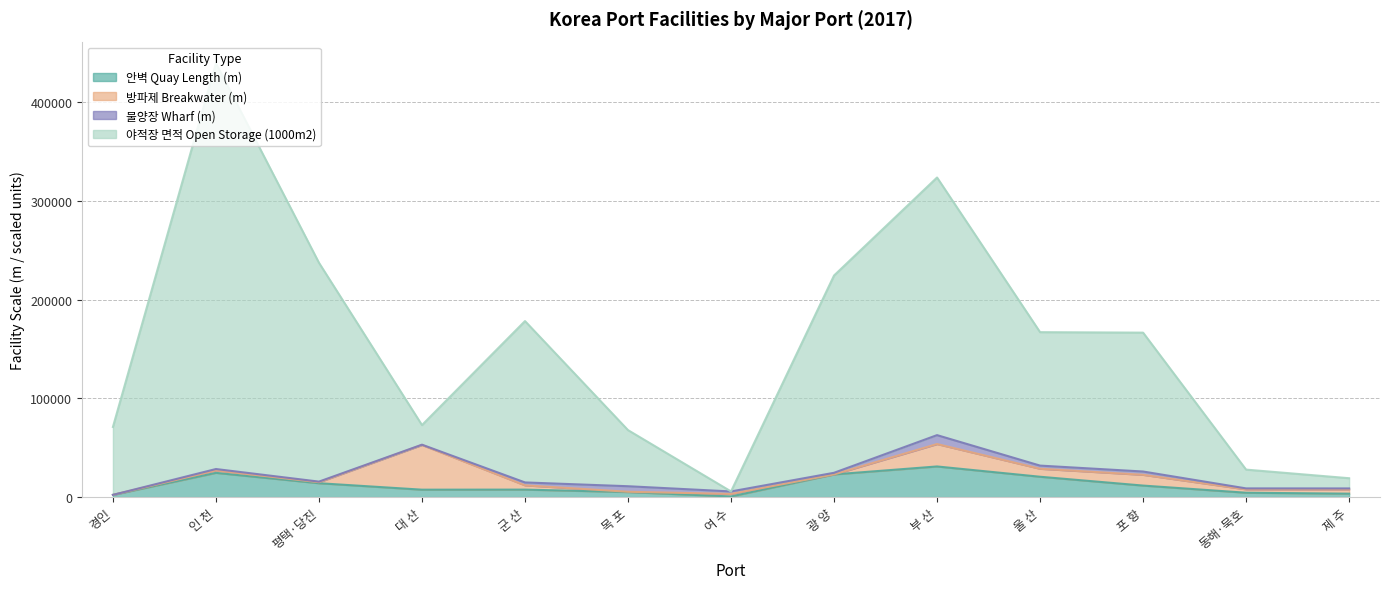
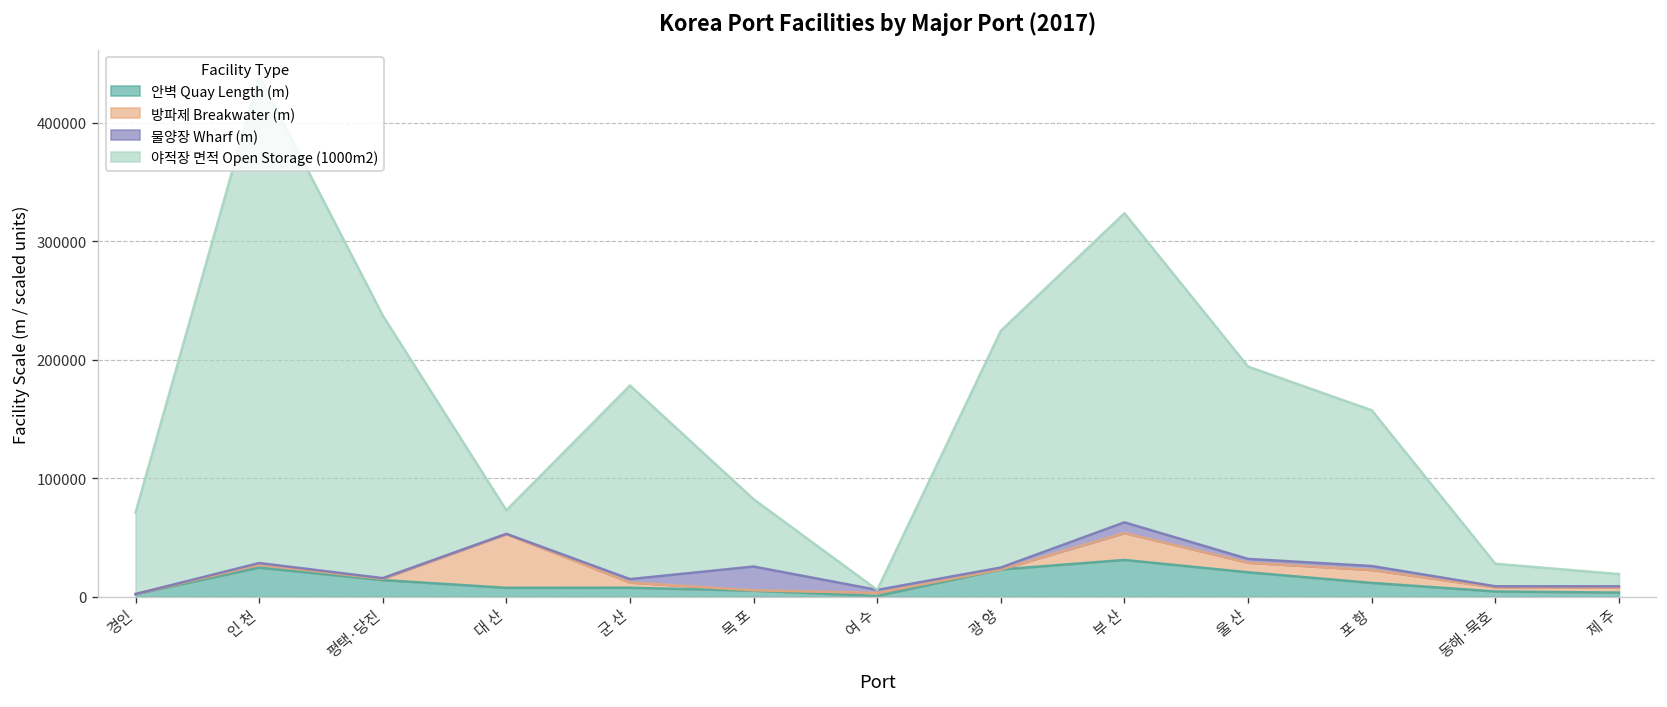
  {
    "안벽 Quay Length (m)": {
      "대 산": 10000,
      "군 산": 10000,
      "여 수": 0,
      "부 산": 30000,
      "울 산": 20000,
      "포 항": 10000,
      "동해·묵호": 0,
      "제 주": 0
    },
    "방파제 Breakwater (m)": {
      "군 산": 0,
      "부 산": 20000,
      "울 산": 10000,
      "포 항": 10000
    },
    "물양장 Wharf (m)": {
      "군 산": 0,
-     "목 포": 10000,
+     "목 포": 20000,
      "부 산": 10000,
      "울 산": 0,
      "포 항": 0
    },
    "야적장 면적 Open Storage (1000m2)": {
      "경인": 70000,
      "평택·당진": 220000,
      "대 산": 20000,
      "군 산": 160000,
      "목 포": 60000,
      "광 양": 200000,
      "부 산": 260000,
-     "울 산": 140000,
-     "포 항": 140000,
+     "울 산": 160000,
+     "포 항": 130000,
      "동해·묵호": 20000,
      "제 주": 10000
    }
  }
